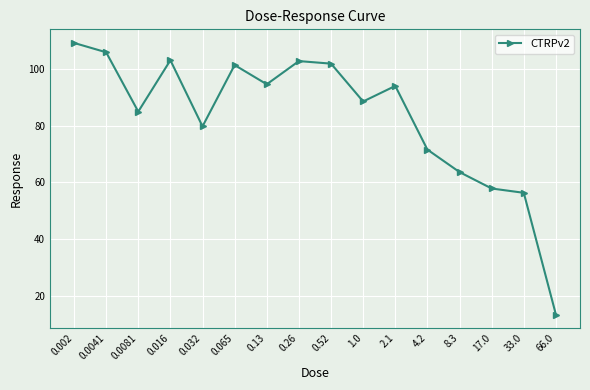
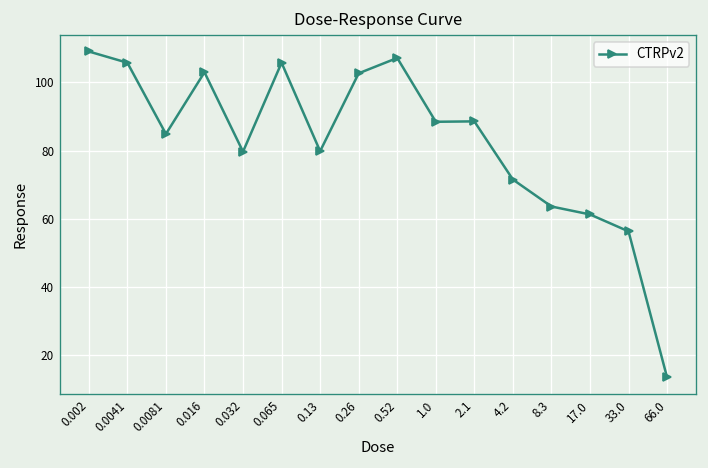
  {
    "0.002": 109,
    "0.0041": 106,
    "0.0081": 85,
    "0.016": 103,
    "0.032": 80,
-   "0.065": 101,
-   "0.13": 95,
+   "0.065": 106,
+   "0.13": 80,
    "0.26": 103,
-   "0.52": 102,
+   "0.52": 107,
    "1.0": 88,
-   "2.1": 94,
+   "2.1": 89,
    "4.2": 72,
    "8.3": 64,
-   "17.0": 58,
+   "17.0": 61,
    "33.0": 56,
    "66.0": 13
  }
